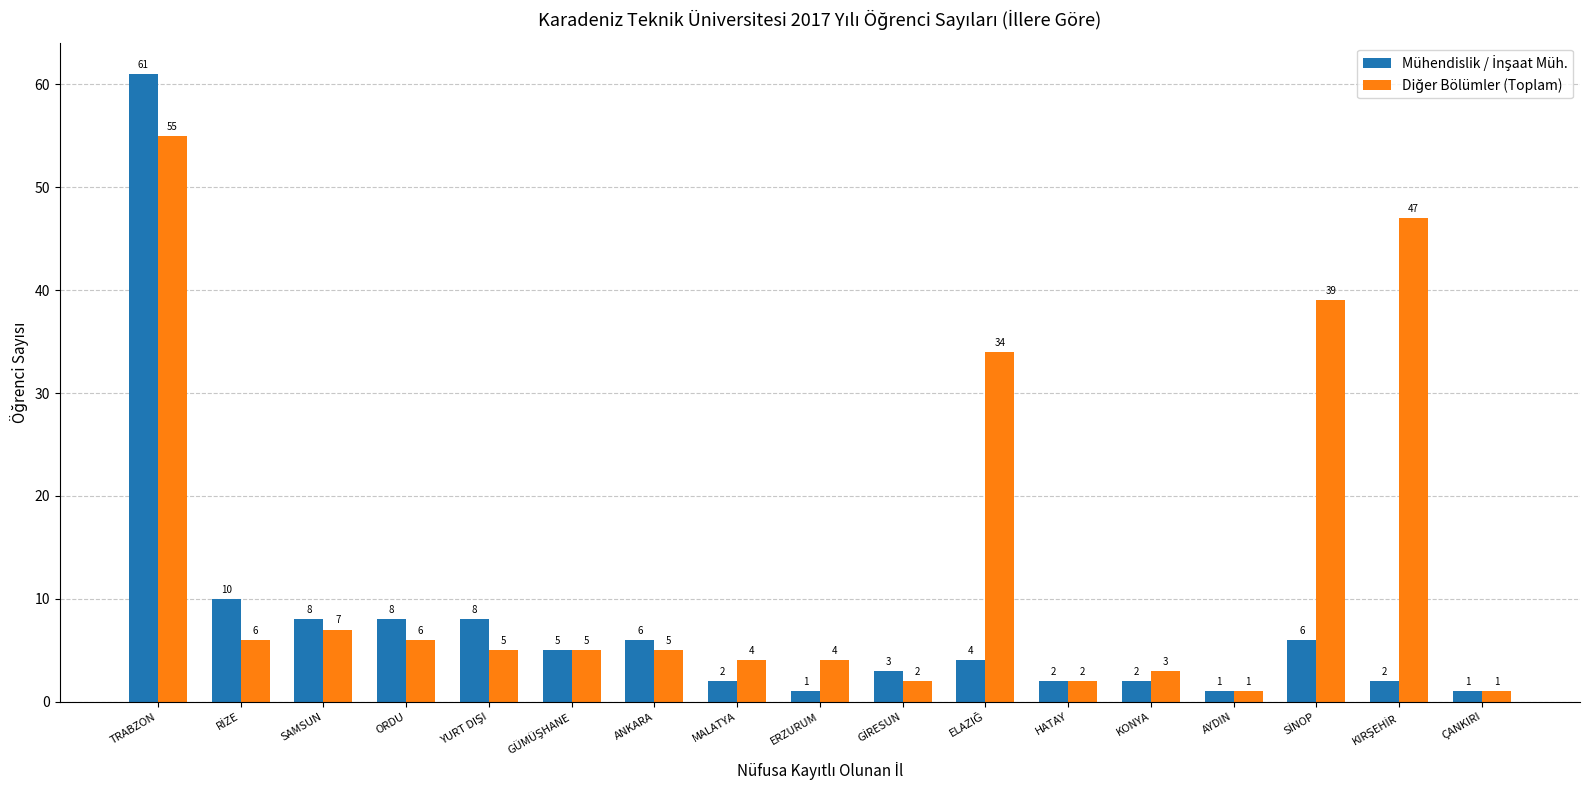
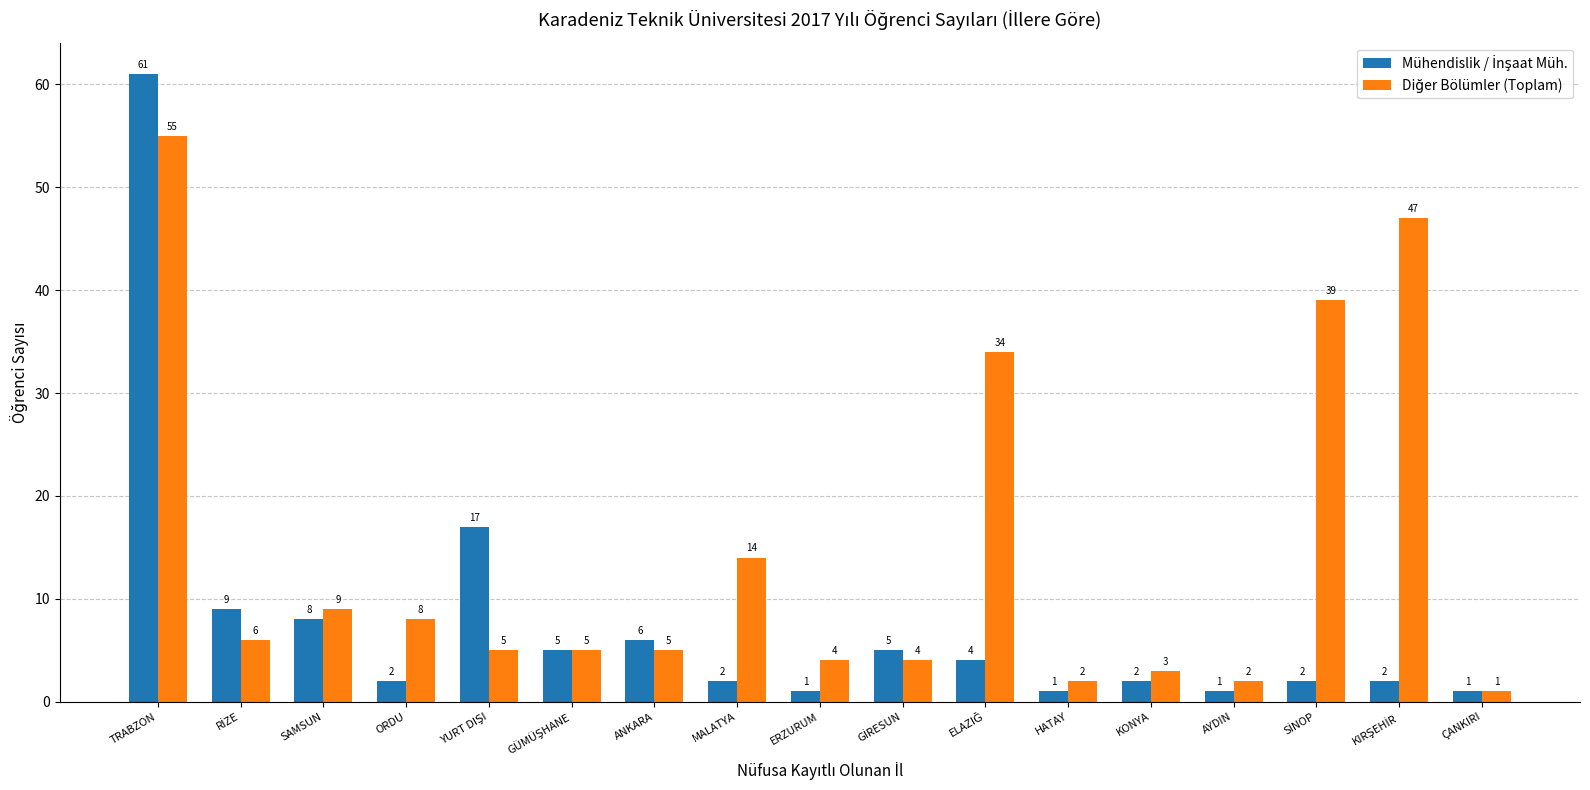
  {
    "Mühendislik / İnşaat Müh.": {
      "TRABZON": 61,
-     "RİZE": 10,
+     "RİZE": 9,
      "SAMSUN": 8,
-     "ORDU": 8,
-     "YURT DIŞI": 8,
+     "ORDU": 2,
+     "YURT DIŞI": 17,
      "GÜMÜŞHANE": 5,
      "ANKARA": 6,
      "MALATYA": 2,
      "ERZURUM": 1,
-     "GİRESUN": 3,
+     "GİRESUN": 5,
      "ELAZIĞ": 4,
-     "HATAY": 2,
+     "HATAY": 1,
      "KONYA": 2,
      "AYDIN": 1,
-     "SİNOP": 6,
+     "SİNOP": 2,
      "KIRŞEHİR": 2,
      "ÇANKIRI": 1
    },
    "Diğer Bölümler (Toplam)": {
      "TRABZON": 55,
      "RİZE": 6,
-     "SAMSUN": 7,
-     "ORDU": 6,
+     "SAMSUN": 9,
+     "ORDU": 8,
      "YURT DIŞI": 5,
      "GÜMÜŞHANE": 5,
      "ANKARA": 5,
-     "MALATYA": 4,
+     "MALATYA": 14,
      "ERZURUM": 4,
-     "GİRESUN": 2,
+     "GİRESUN": 4,
      "ELAZIĞ": 34,
      "HATAY": 2,
      "KONYA": 3,
-     "AYDIN": 1,
+     "AYDIN": 2,
      "SİNOP": 39,
      "KIRŞEHİR": 47,
      "ÇANKIRI": 1
    }
  }
